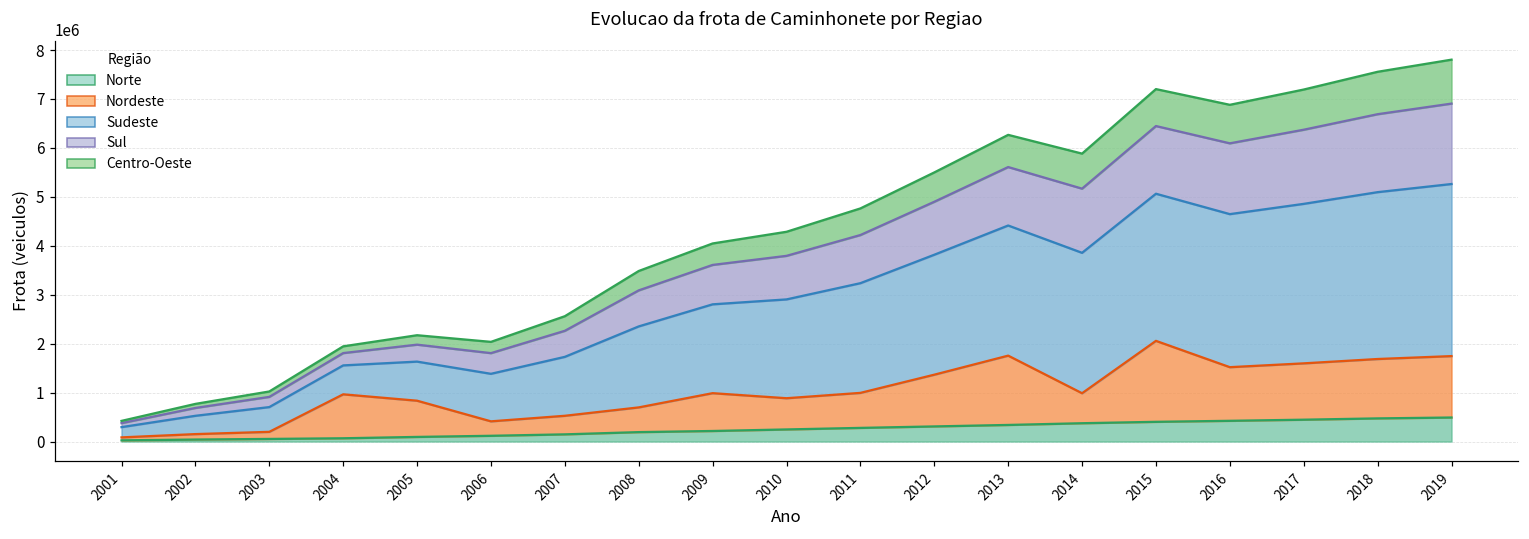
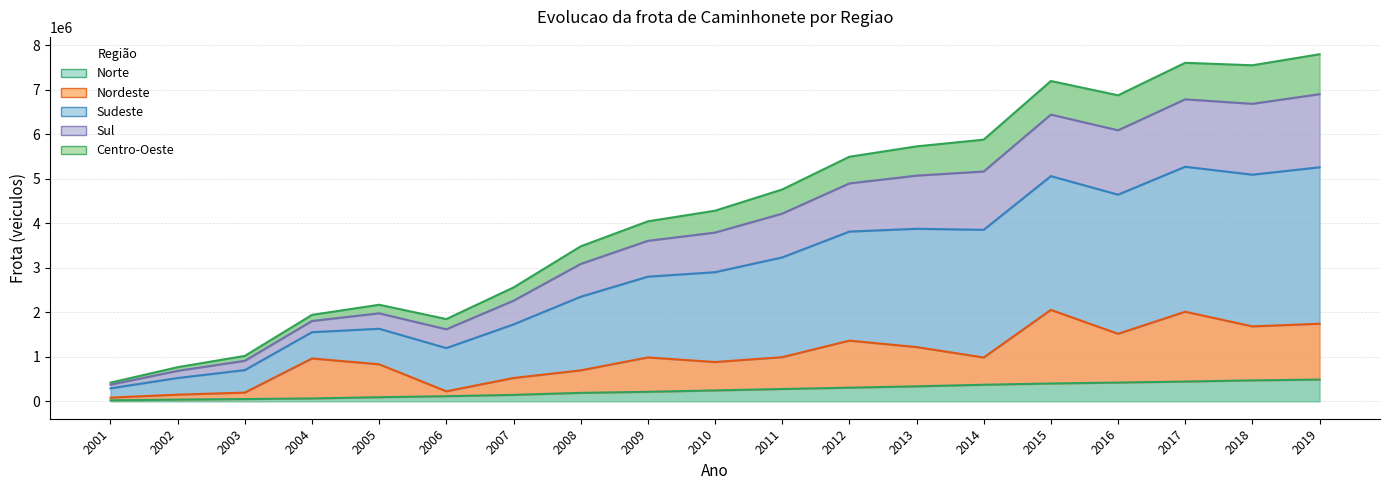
  {
    "Nordeste": {
      "2001": 100000,
      "2002": 100000,
      "2003": 100000,
      "2004": 900000,
      "2005": 700000,
-     "2006": 300000,
+     "2006": 100000,
      "2007": 400000,
      "2008": 500000,
      "2009": 800000,
      "2010": 600000,
      "2011": 700000,
      "2012": 1100000,
-     "2013": 1400000,
+     "2013": 900000,
      "2014": 600000,
      "2015": 1700000,
      "2016": 1100000,
-     "2017": 1200000,
+     "2017": 1600000,
      "2018": 1200000,
      "2019": 1300000
    }
  }
